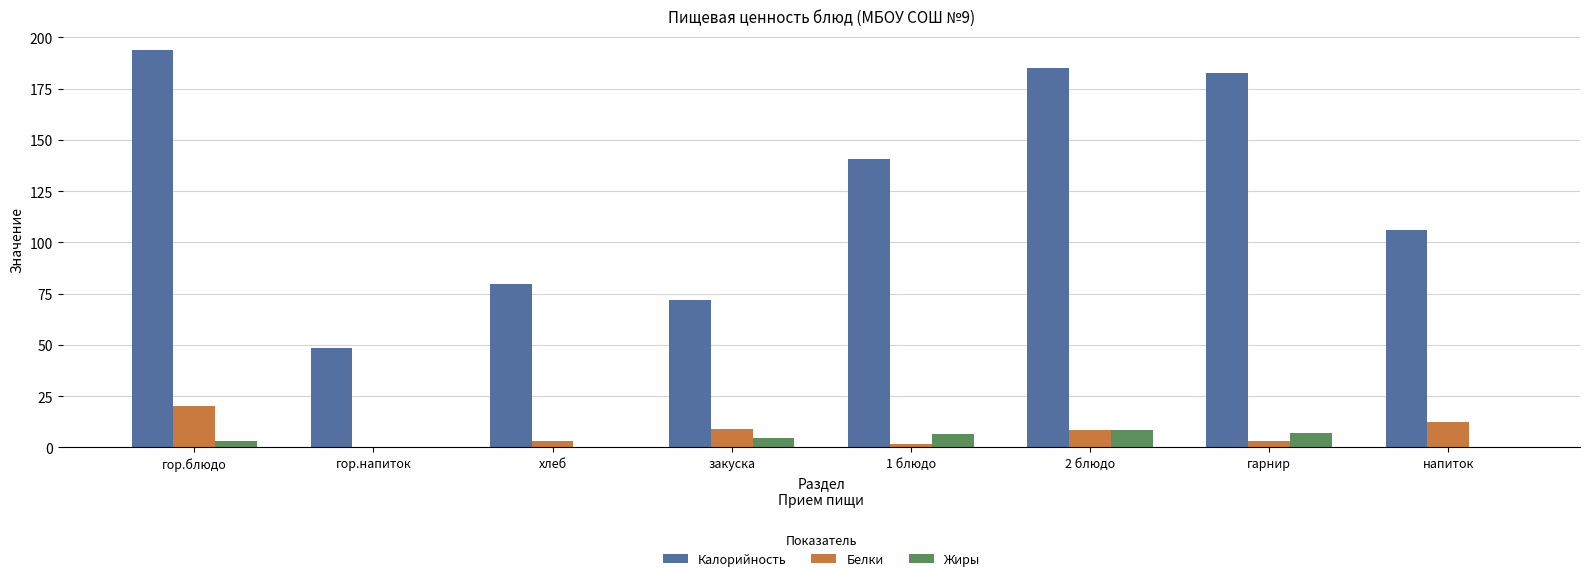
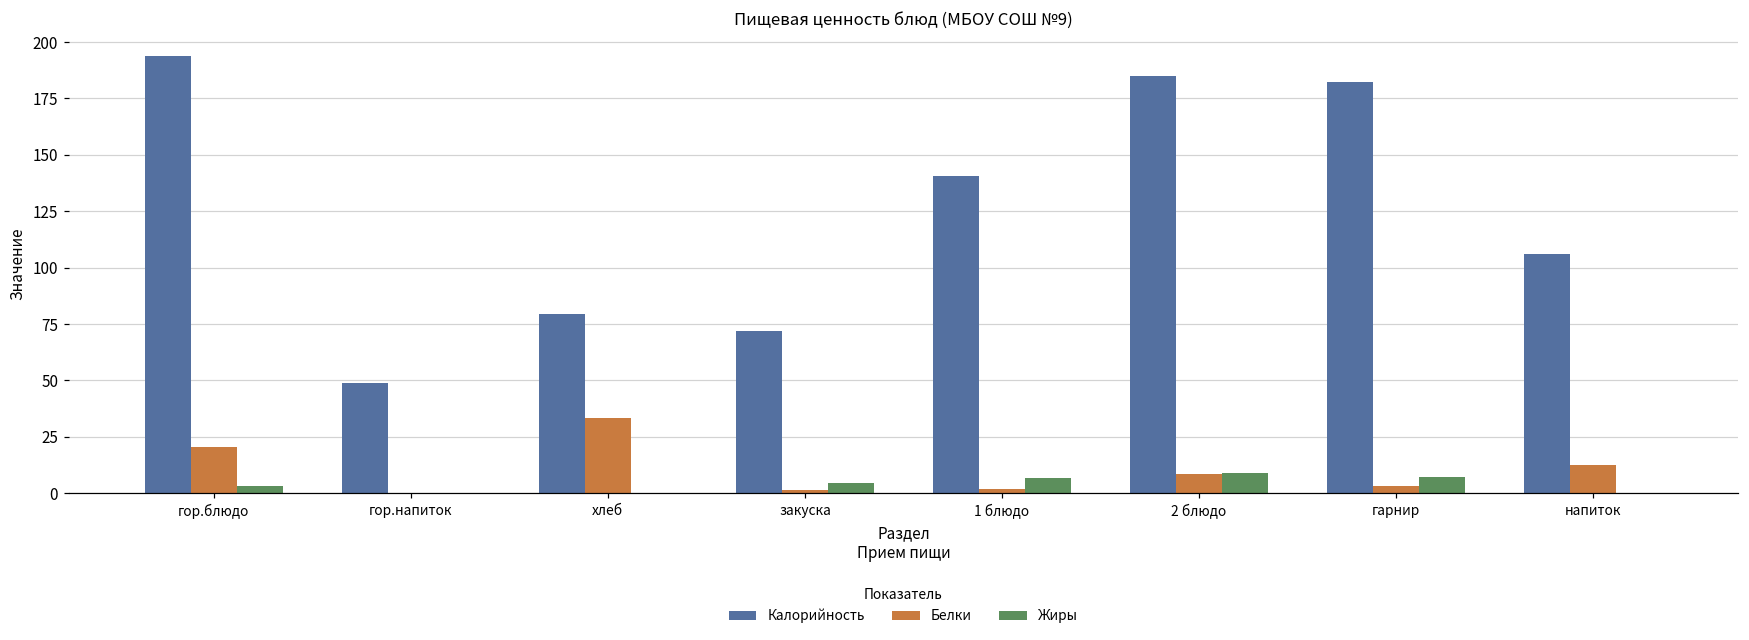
  {
    "Калорийность": {
      "гор.блюдо": 194,
      "гор.напиток": 49,
      "хлеб": 80,
      "закуска": 72,
      "1 блюдо": 141,
      "2 блюдо": 185,
      "гарнир": 182,
      "напиток": 106
    },
    "Белки": {
      "гор.блюдо": 20,
-     "хлеб": 3,
-     "закуска": 9,
+     "хлеб": 33,
+     "закуска": 1,
      "1 блюдо": 2,
      "2 блюдо": 9,
      "гарнир": 3,
      "напиток": 12
    },
    "Жиры": {
      "гор.блюдо": 3,
      "гор.напиток": 0,
      "хлеб": 0,
      "закуска": 5,
      "1 блюдо": 7,
      "2 блюдо": 9,
      "гарнир": 7,
      "напиток": 0
    }
  }
